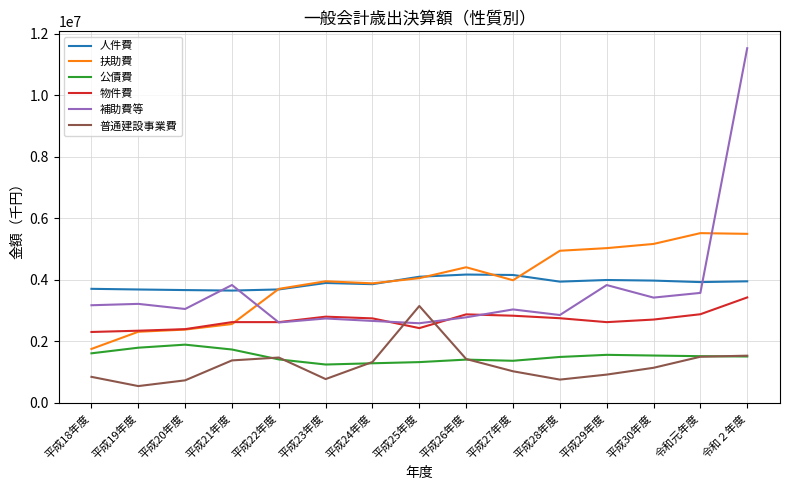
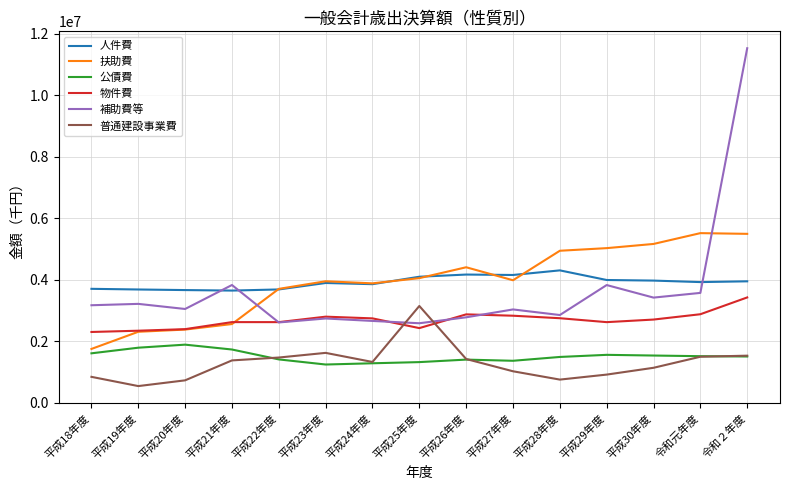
  {
    "人件費": {
      "平成18年度": 3700000,
      "平成19年度": 3700000,
      "平成20年度": 3700000,
      "平成21年度": 3700000,
      "平成26年度": 4200000,
      "平成27年度": 4200000,
-     "平成28年度": 3900000,
+     "平成28年度": 4300000,
      "平成29年度": 4000000,
      "平成30年度": 4000000,
      "令和元年度": 3900000,
      "令和２年度": 4000000
    },
    "扶助費": {
      "平成18年度": 1800000,
      "平成26年度": 4400000,
      "平成27年度": 4000000,
      "平成28年度": 4900000,
      "平成29年度": 5000000,
      "平成30年度": 5200000,
      "令和元年度": 5500000,
      "令和２年度": 5500000
    },
    "公債費": {
      "平成18年度": 1600000,
      "平成19年度": 1800000,
      "平成20年度": 1900000,
      "平成21年度": 1700000,
      "平成23年度": 1200000,
      "平成25年度": 1300000,
      "平成27年度": 1400000,
      "平成28年度": 1500000,
      "平成29年度": 1600000,
      "平成30年度": 1500000
    },
    "物件費": {
      "平成18年度": 2300000,
      "平成25年度": 2400000,
      "平成26年度": 2900000,
      "平成27年度": 2800000,
      "平成28年度": 2800000,
      "平成29年度": 2600000,
      "平成30年度": 2700000,
      "令和元年度": 2900000,
      "令和２年度": 3400000
    },
    "補助費等": {
      "平成18年度": 3200000,
      "平成19年度": 3200000,
      "平成20年度": 3100000,
      "平成21年度": 3800000,
      "平成25年度": 2600000,
      "平成26年度": 2800000,
      "平成27年度": 3000000,
      "平成28年度": 2900000,
      "平成29年度": 3800000,
      "平成30年度": 3400000,
      "令和元年度": 3600000,
      "令和２年度": 11500000
    },
    "普通建設事業費": {
      "平成18年度": 800000,
      "平成19年度": 500000,
      "平成20年度": 700000,
      "平成21年度": 1400000,
-     "平成23年度": 800000,
+     "平成23年度": 1600000,
      "平成25年度": 3200000,
      "平成27年度": 1000000,
      "平成28年度": 800000,
      "平成29年度": 900000,
      "平成30年度": 1100000
    }
  }
